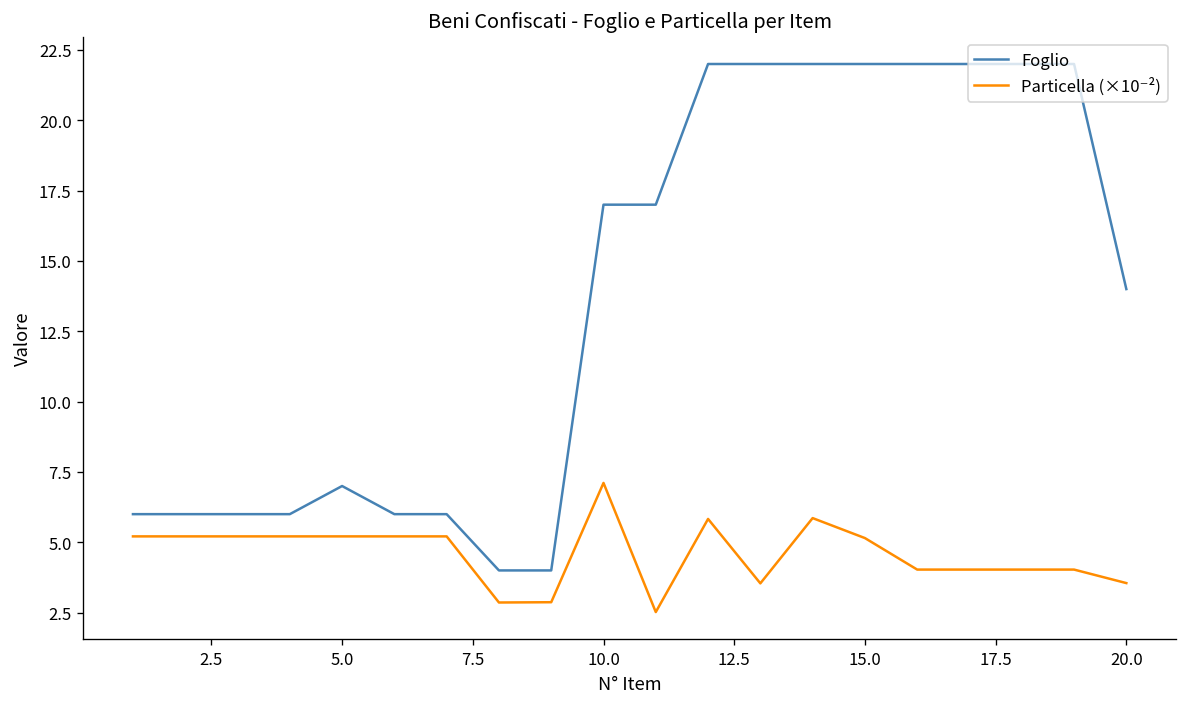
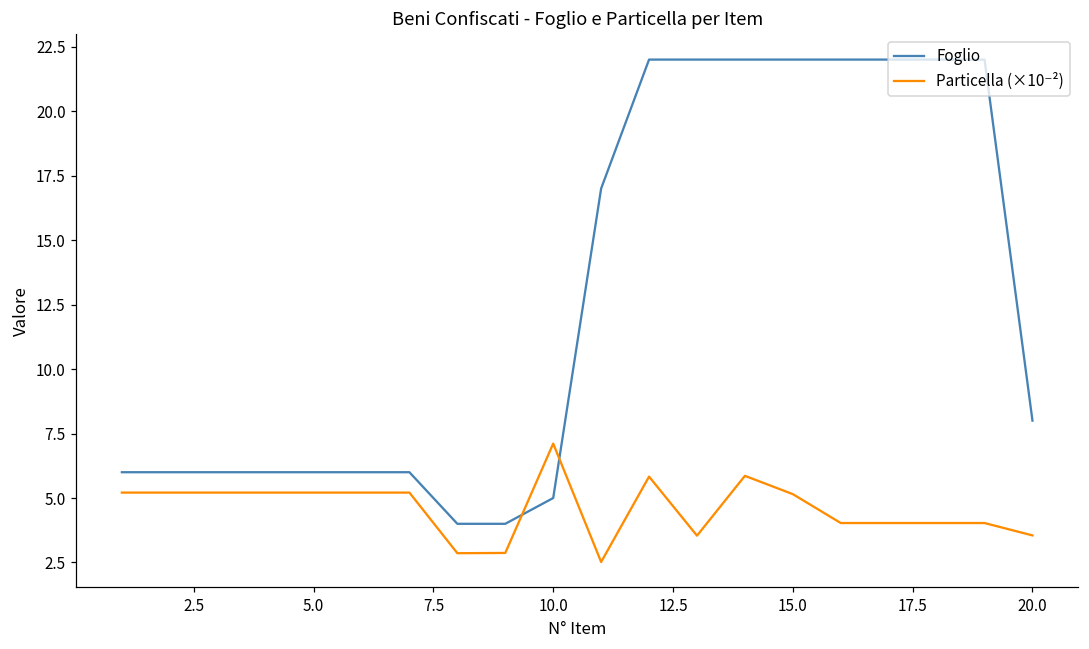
  {
    "Foglio": {
-     "5.0": 7,
-     "10.0": 17,
+     "5.0": 6,
+     "10.0": 5,
      "15.0": 22,
-     "20.0": 14
+     "20.0": 8
    },
    "Particella (×10⁻²)": {
      "5.0": 5.2,
      "10.0": 7.1,
      "15.0": 5.2,
      "20.0": 3.6
    }
  }
